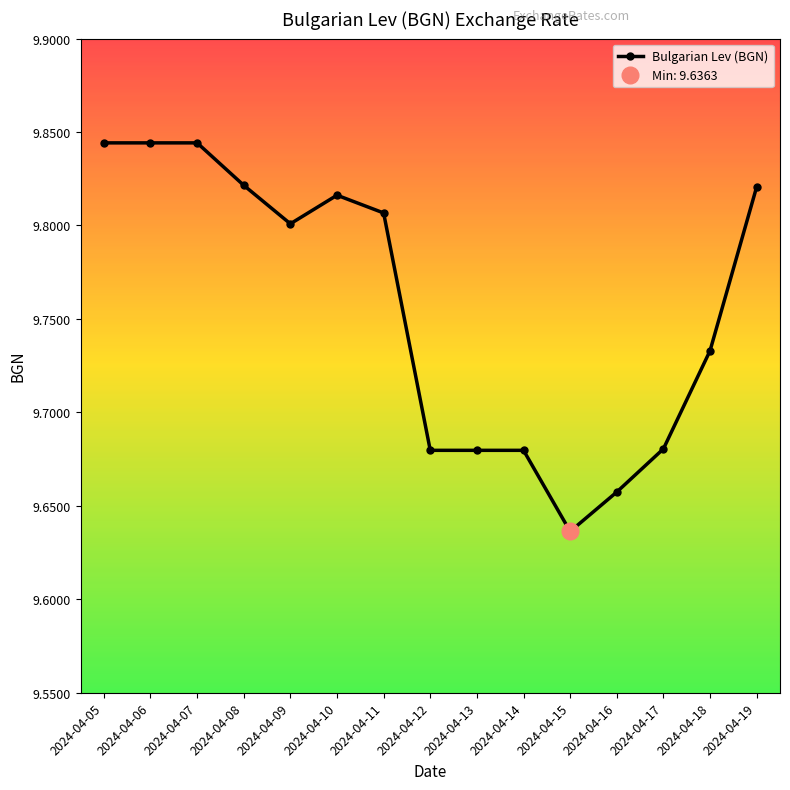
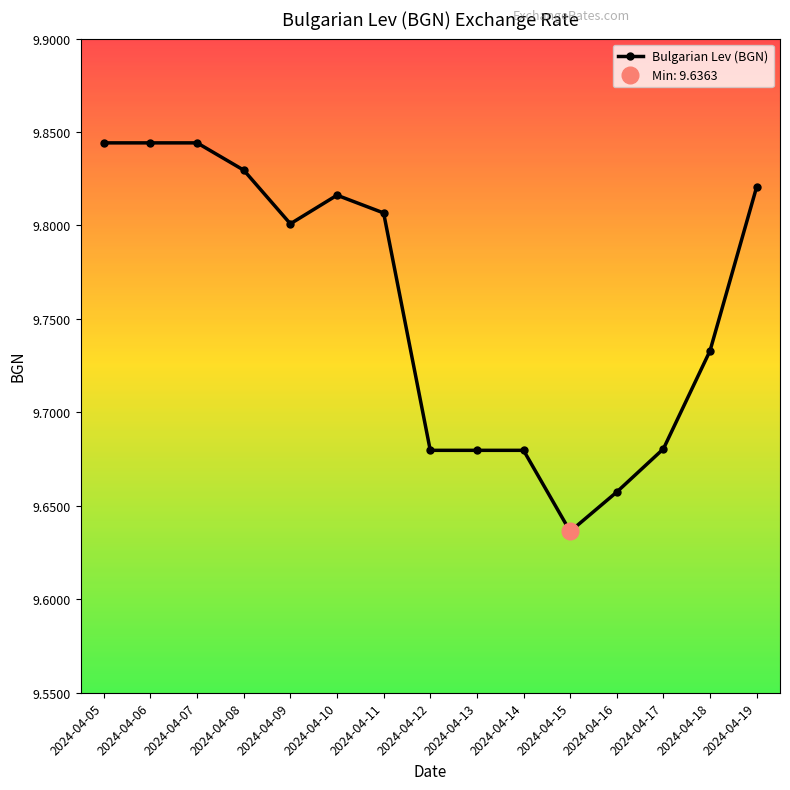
  {
    "Bulgarian Lev (BGN)": {
      "2024-04-05": 9.844,
      "2024-04-06": 9.844,
      "2024-04-07": 9.844,
-     "2024-04-08": 9.822,
+     "2024-04-08": 9.830,
      "2024-04-09": 9.801,
      "2024-04-10": 9.816,
      "2024-04-11": 9.807,
      "2024-04-12": 9.680,
      "2024-04-13": 9.680,
      "2024-04-14": 9.680,
      "2024-04-16": 9.657,
      "2024-04-17": 9.681,
      "2024-04-18": 9.733,
      "2024-04-19": 9.821
    }
  }
